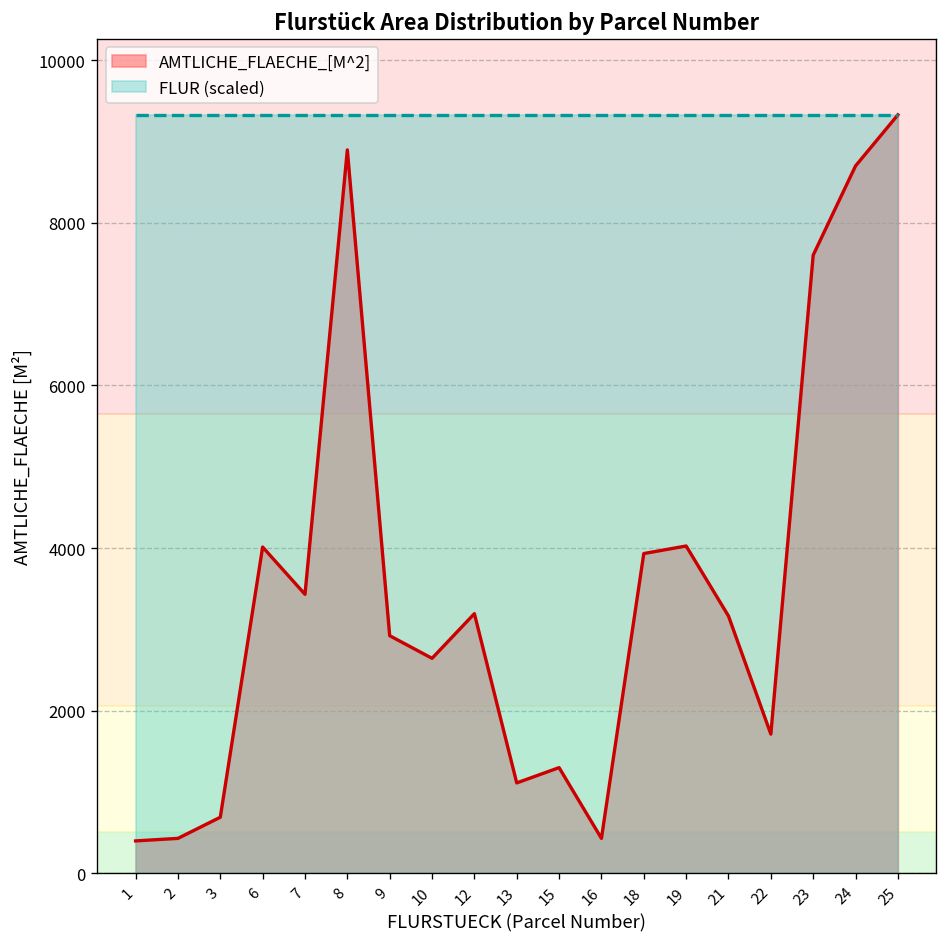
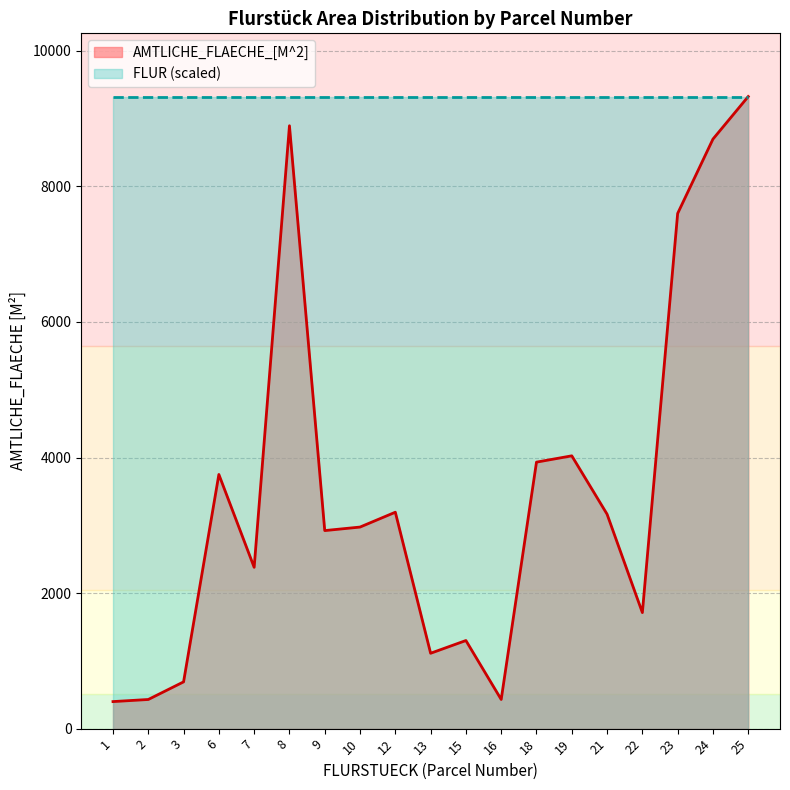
  {
    "AMTLICHE_FLAECHE_[M^2]": {
      "1": 400,
      "2": 400,
      "3": 700,
-     "6": 4000,
-     "7": 3400,
+     "6": 3800,
+     "7": 2400,
      "8": 8900,
      "9": 2900,
-     "10": 2600,
+     "10": 3000,
      "12": 3200,
      "13": 1100,
      "15": 1300,
      "16": 400,
      "18": 3900,
      "19": 4000,
      "21": 3200,
      "22": 1700,
      "23": 7600,
      "24": 8700
    },
    "FLUR (scaled)": {
      "1": 9300,
      "2": 9300,
      "3": 9300,
      "6": 9300,
      "7": 9300,
      "8": 9300,
      "9": 9300,
      "10": 9300,
      "12": 9300,
      "13": 9300,
      "15": 9300,
      "16": 9300,
      "18": 9300,
      "19": 9300,
      "21": 9300,
      "22": 9300,
      "23": 9300,
      "24": 9300
    }
  }
